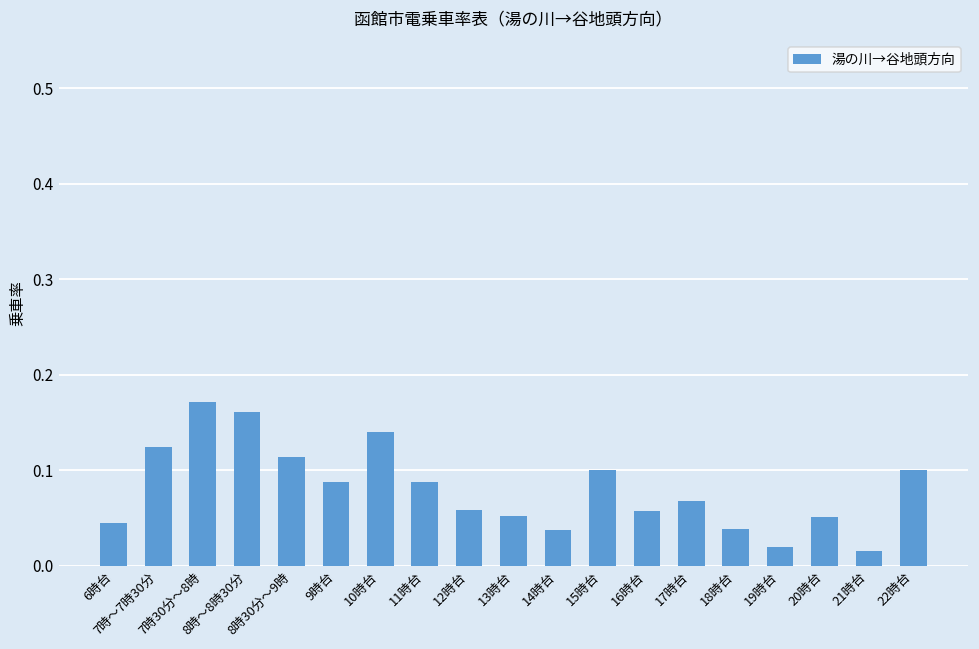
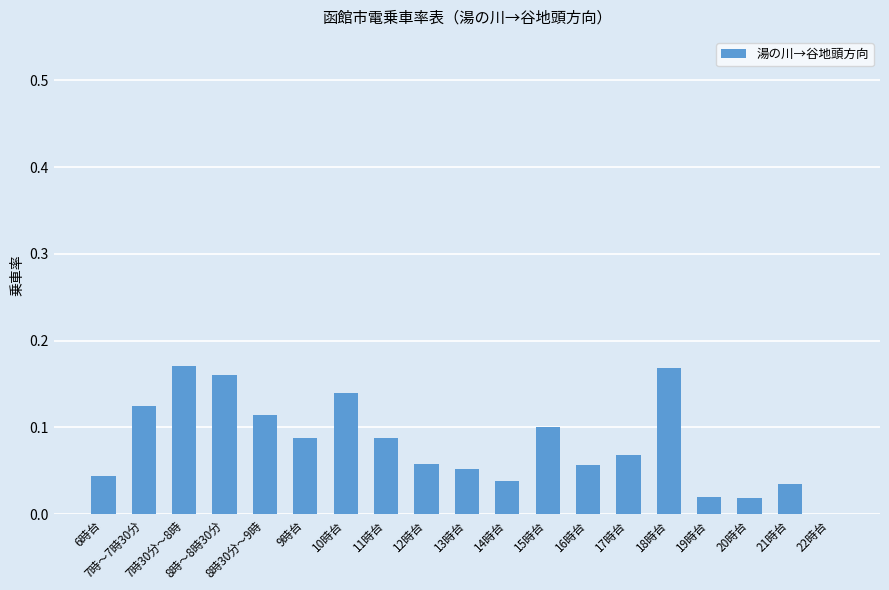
  {
    "6時台": 0.04,
    "7時～7時30分": 0.12,
    "7時30分～8時": 0.17,
    "8時～8時30分": 0.16,
    "8時30分～9時": 0.11,
    "9時台": 0.09,
    "10時台": 0.14,
    "11時台": 0.09,
    "12時台": 0.06,
    "13時台": 0.05,
    "14時台": 0.04,
    "15時台": 0.10,
    "16時台": 0.06,
    "17時台": 0.07,
-   "18時台": 0.04,
+   "18時台": 0.17,
    "19時台": 0.02,
-   "20時台": 0.05,
-   "21時台": 0.02,
-   "22時台": 0.1
+   "20時台": 0.02,
+   "21時台": 0.03,
+   "22時台": 0.0
  }
